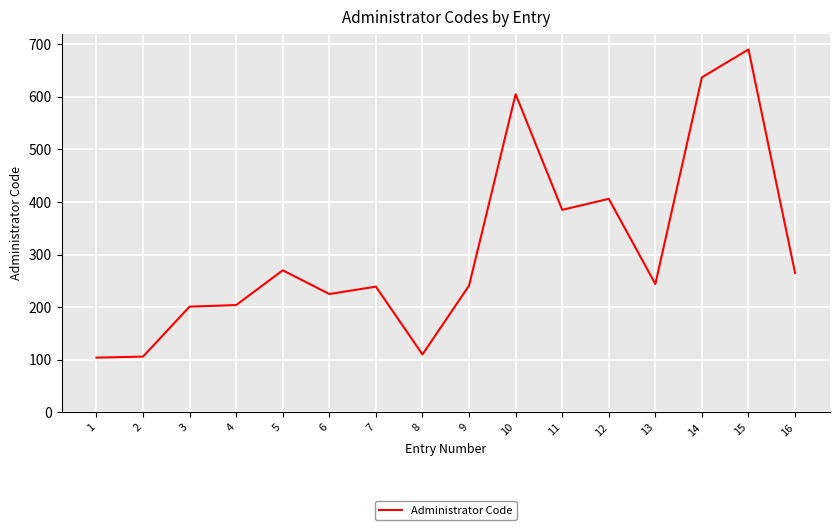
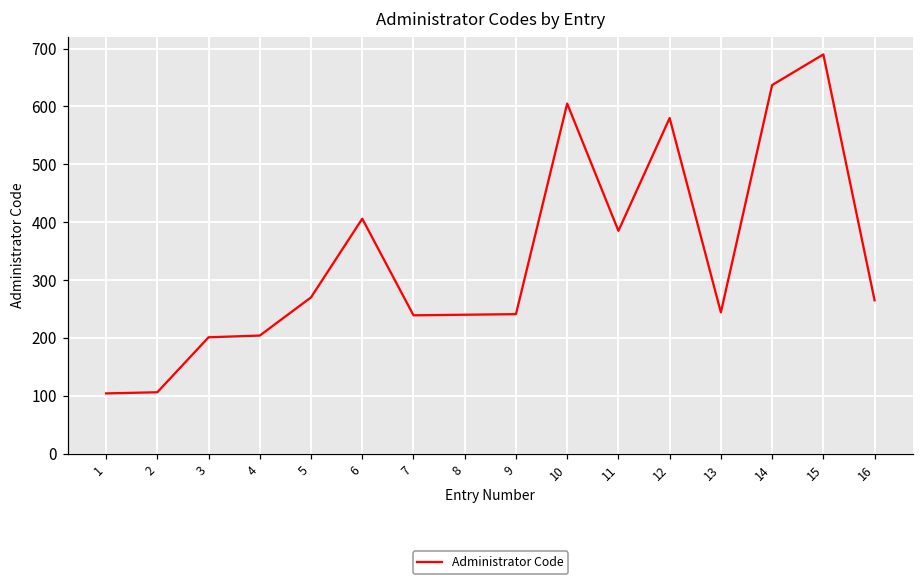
  {
    "1": 100,
    "2": 110,
    "3": 200,
    "4": 200,
    "5": 270,
-   "6": 230,
+   "6": 410,
    "7": 240,
-   "8": 110,
+   "8": 240,
    "9": 240,
    "10": 610,
    "11": 390,
-   "12": 410,
+   "12": 580,
    "13": 240,
    "14": 640,
    "15": 690,
    "16": 270
  }
